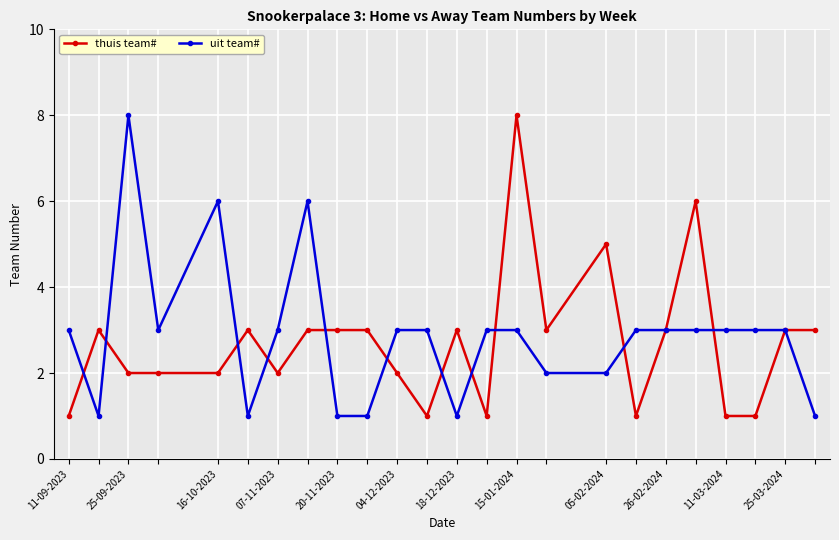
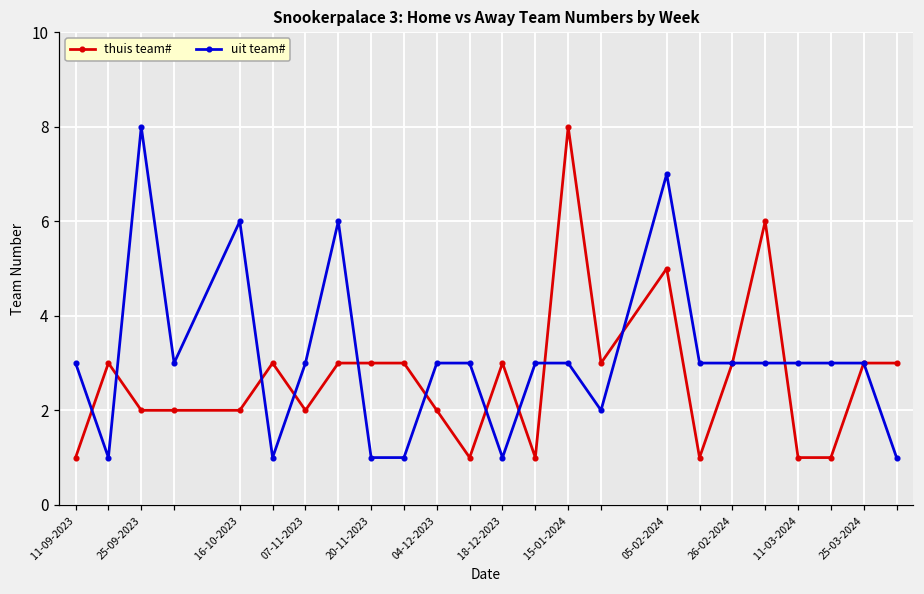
  {
    "thuis team#": {
      "11-09-2023": 1,
      "25-09-2023": 2,
      "16-10-2023": 2,
      "07-11-2023": 2,
      "20-11-2023": 3,
      "04-12-2023": 2,
      "18-12-2023": 3,
      "15-01-2024": 8,
      "05-02-2024": 5,
      "11-03-2024": 1
    },
    "uit team#": {
      "11-09-2023": 3,
      "25-09-2023": 8,
      "16-10-2023": 6,
      "07-11-2023": 3,
      "20-11-2023": 1,
      "04-12-2023": 3,
      "18-12-2023": 1,
      "15-01-2024": 3,
-     "05-02-2024": 2,
+     "05-02-2024": 7,
      "11-03-2024": 3
    }
  }
